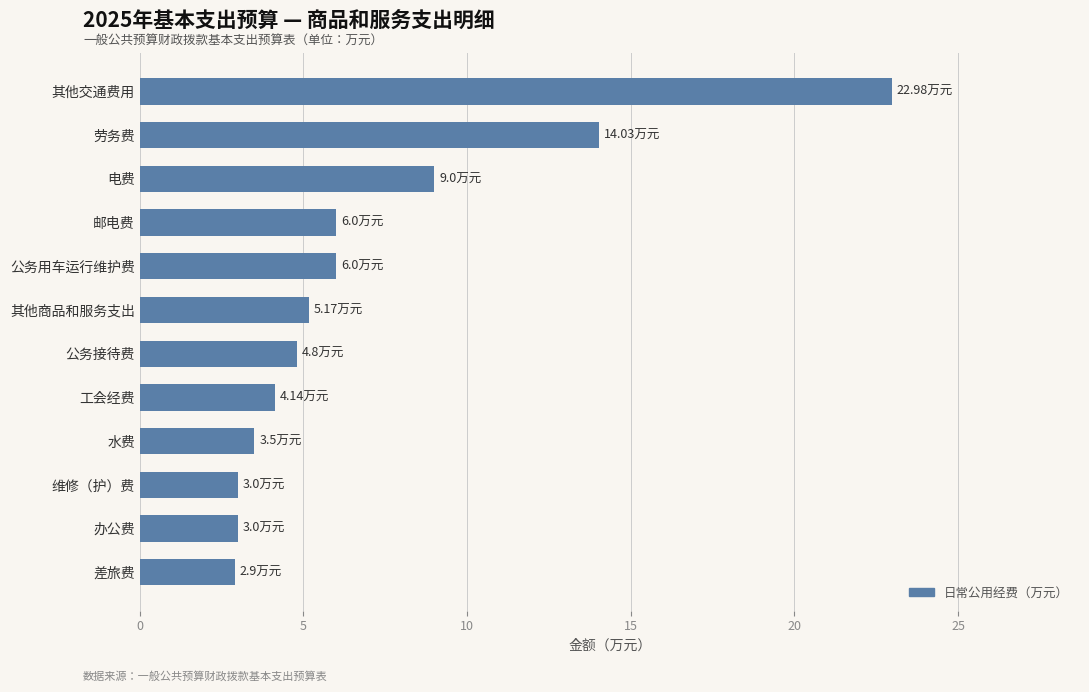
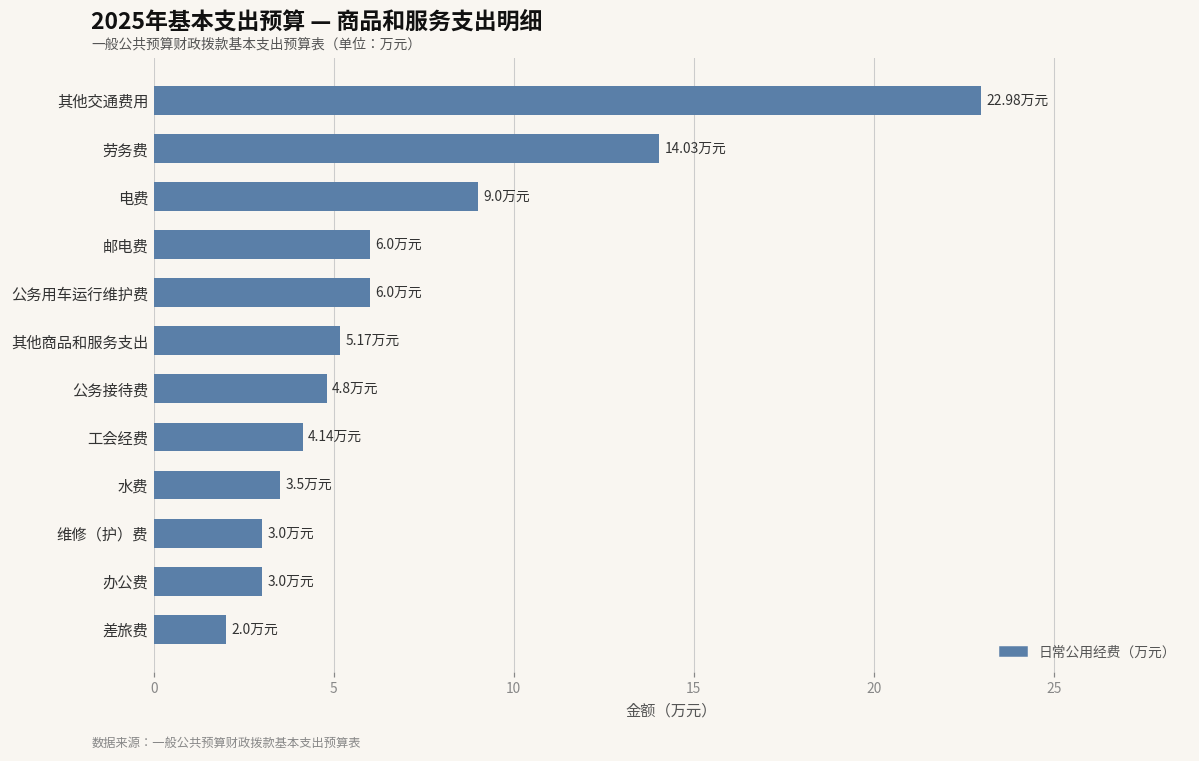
  {
    "其他交通费用": 22.98,
    "劳务费": 14.03,
    "电费": 9.0,
    "邮电费": 6.0,
    "公务用车运行维护费": 6.0,
    "其他商品和服务支出": 5.17,
    "公务接待费": 4.8,
    "工会经费": 4.14,
    "水费": 3.5,
    "维修（护）费": 3.0,
    "办公费": 3.0,
-   "差旅费": 2.9
+   "差旅费": 2.0
  }
